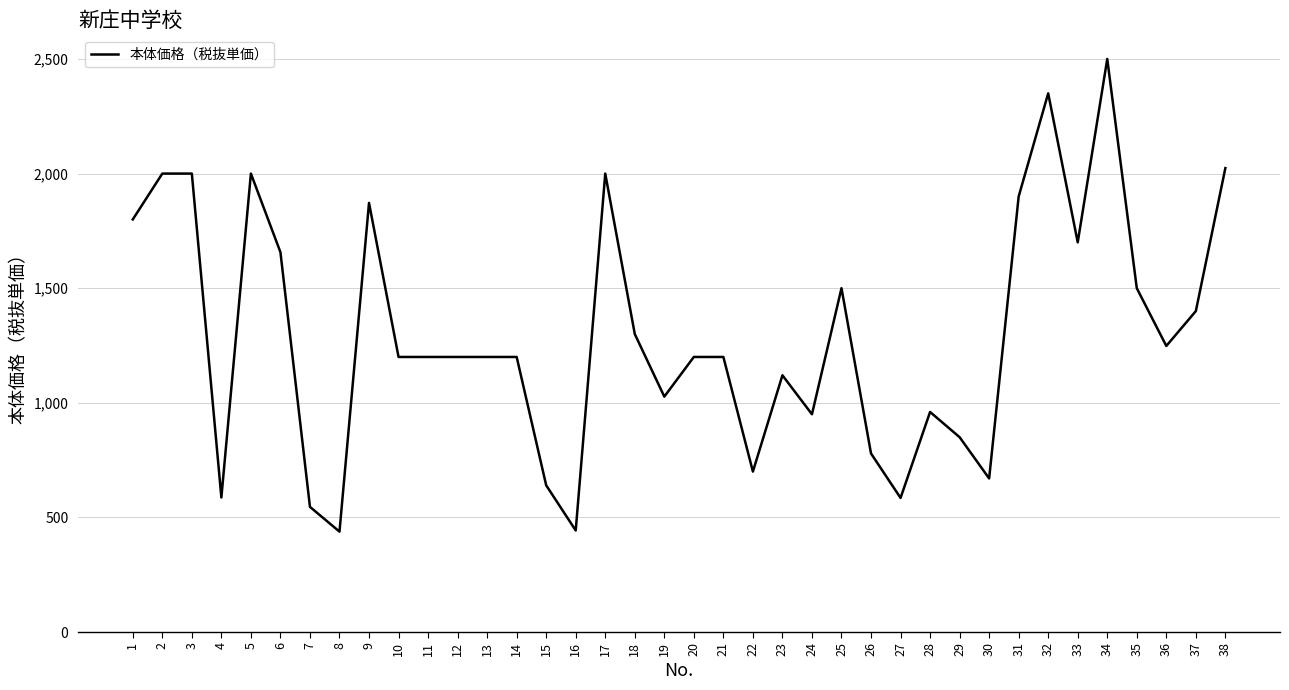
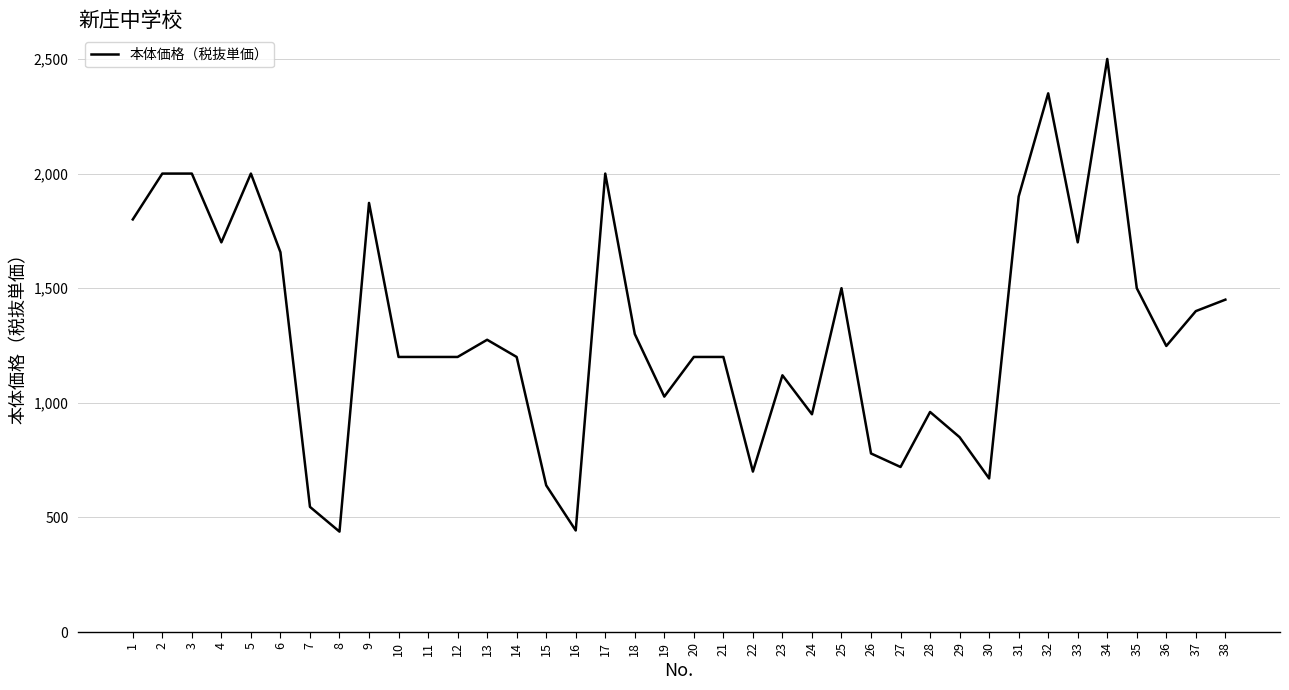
  {
    "1": "1,800",
    "2": "2,000",
    "3": "2,000",
-   "4": "590",
+   "4": "1,700",
    "5": "2,000",
    "6": "1,660",
    "7": "550",
    "8": "440",
    "9": "1,870",
    "10": "1,200",
    "11": "1,200",
    "12": "1,200",
-   "13": "1,200",
+   "13": "1,280",
    "14": "1,200",
    "15": "640",
    "16": "440",
    "17": "2,000",
    "18": "1,300",
    "19": "1,030",
    "20": "1,200",
    "21": "1,200",
    "22": "700",
    "23": "1,120",
    "24": "950",
    "25": "1,500",
    "26": "780",
-   "27": "590",
+   "27": "720",
    "28": "960",
    "29": "850",
    "30": "670",
    "31": "1,900",
    "32": "2,350",
    "33": "1,700",
    "34": "2,500",
    "35": "1,500",
    "36": "1,250",
    "37": "1,400",
-   "38": "2,020"
+   "38": "1,450"
  }
